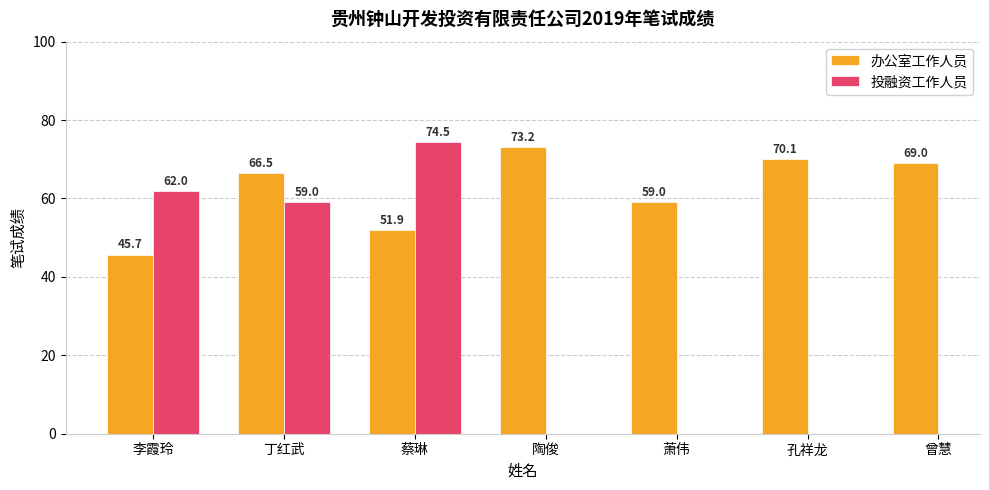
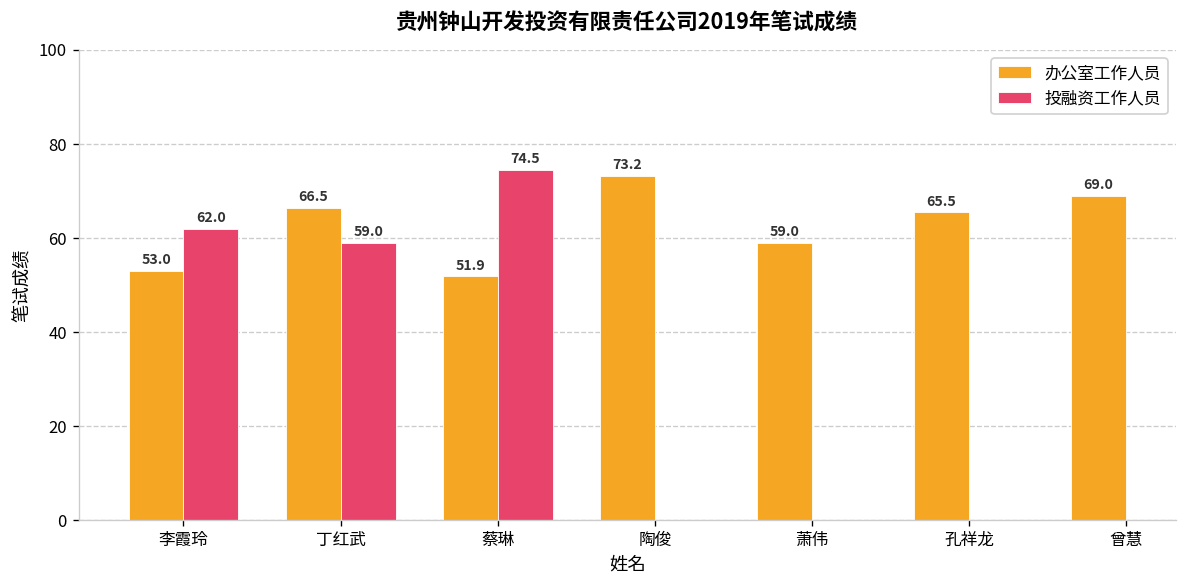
  {
    "办公室工作人员": {
-     "李霞玲": 45.7,
+     "李霞玲": 53.0,
      "丁红武": 66.5,
      "蔡琳": 51.9,
      "陶俊": 73.2,
      "萧伟": 59.0,
-     "孔祥龙": 70.1,
+     "孔祥龙": 65.5,
      "曾慧": 69.0
    }
  }
